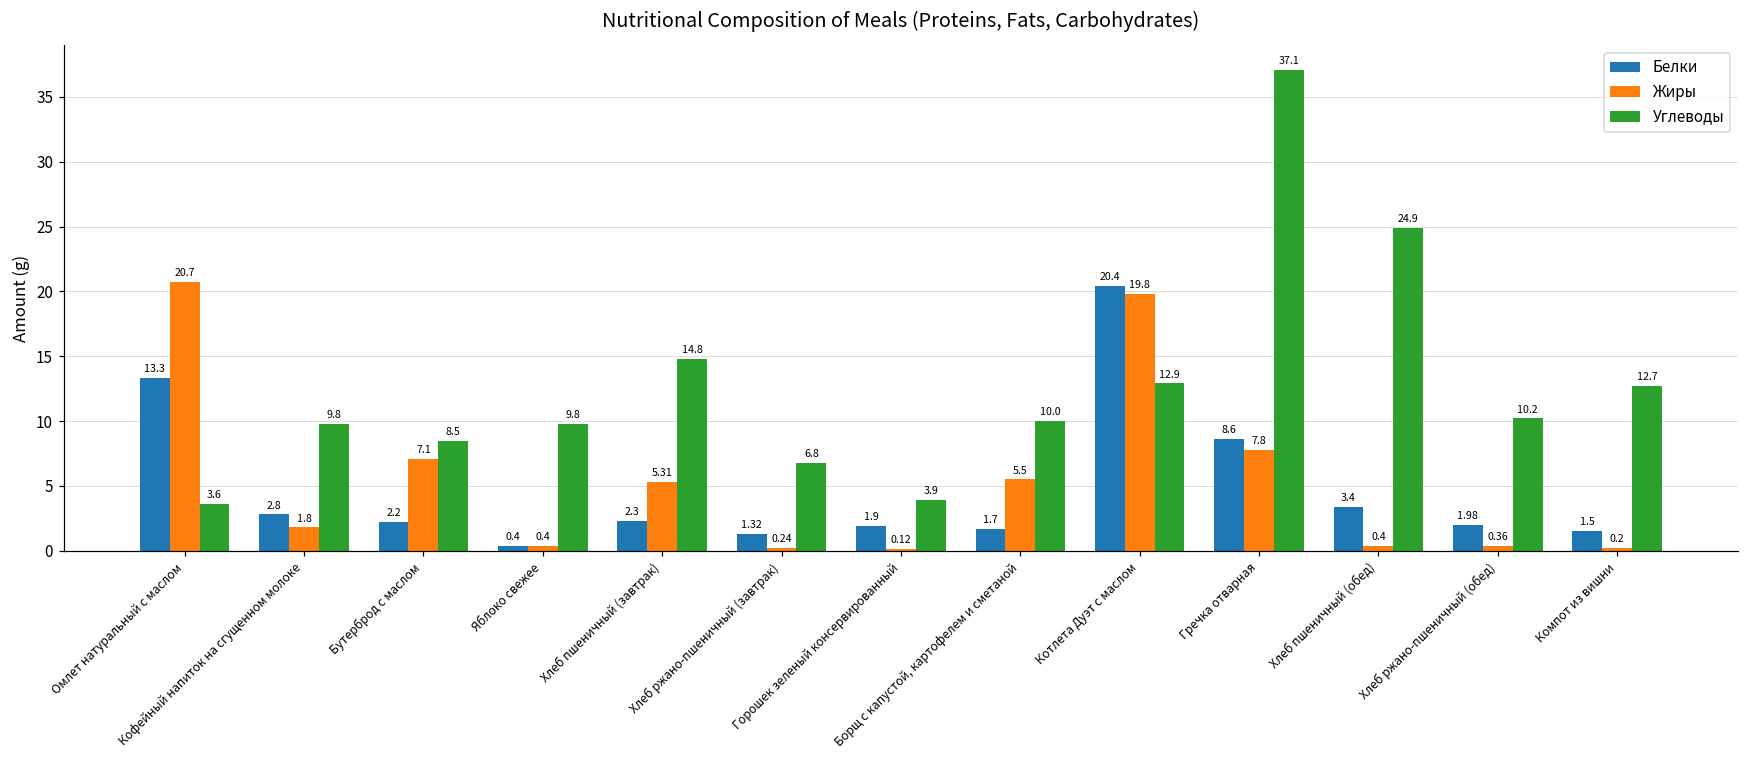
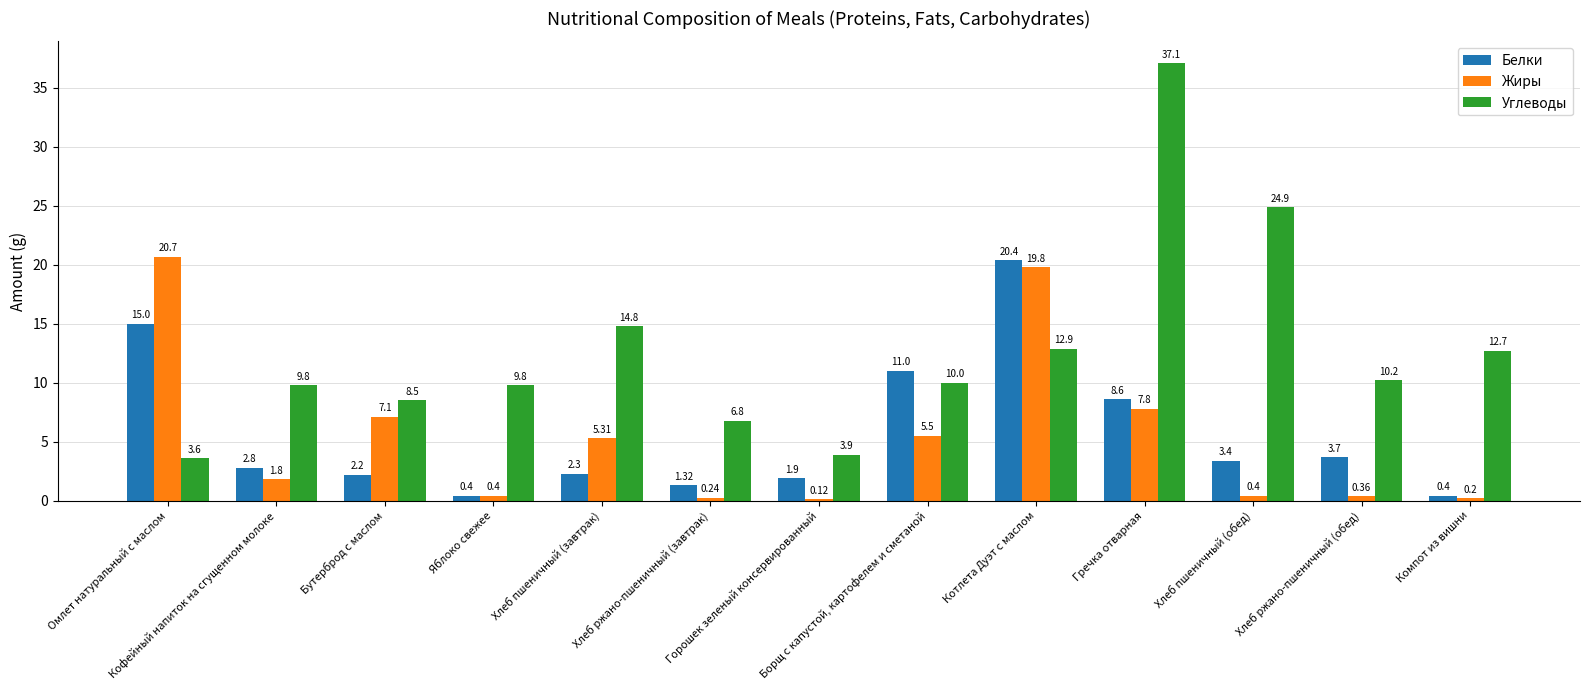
  {
    "Белки": {
-     "Омлет натуральный с маслом": 13.3,
+     "Омлет натуральный с маслом": 15.0,
      "Кофейный напиток на сгущенном молоке": 2.8,
      "Бутерброд с маслом": 2.2,
      "Яблоко свежее": 0.4,
      "Хлеб пшеничный (завтрак)": 2.3,
      "Хлеб ржано-пшеничный (завтрак)": 1.32,
      "Горошек зеленый консервированный": 1.9,
-     "Борщ с капустой, картофелем и сметаной": 1.7,
+     "Борщ с капустой, картофелем и сметаной": 11.0,
      "Котлета Дуэт с маслом": 20.4,
      "Гречка отварная": 8.6,
      "Хлеб пшеничный (обед)": 3.4,
-     "Хлеб ржано-пшеничный (обед)": 1.98,
-     "Компот из вишни": 1.5
+     "Хлеб ржано-пшеничный (обед)": 3.7,
+     "Компот из вишни": 0.4
    },
    "Жиры": {
      "Омлет натуральный с маслом": 20.7,
      "Кофейный напиток на сгущенном молоке": 1.8,
      "Бутерброд с маслом": 7.1,
      "Яблоко свежее": 0.4,
      "Хлеб пшеничный (завтрак)": 5.31,
      "Хлеб ржано-пшеничный (завтрак)": 0.24,
      "Горошек зеленый консервированный": 0.12,
      "Борщ с капустой, картофелем и сметаной": 5.5,
      "Котлета Дуэт с маслом": 19.8,
      "Гречка отварная": 7.8,
      "Хлеб пшеничный (обед)": 0.4,
      "Хлеб ржано-пшеничный (обед)": 0.36,
      "Компот из вишни": 0.2
    },
    "Углеводы": {
      "Омлет натуральный с маслом": 3.6,
      "Кофейный напиток на сгущенном молоке": 9.8,
      "Бутерброд с маслом": 8.5,
      "Яблоко свежее": 9.8,
      "Хлеб пшеничный (завтрак)": 14.8,
      "Хлеб ржано-пшеничный (завтрак)": 6.8,
      "Горошек зеленый консервированный": 3.9,
      "Борщ с капустой, картофелем и сметаной": 10.0,
      "Котлета Дуэт с маслом": 12.9,
      "Гречка отварная": 37.1,
      "Хлеб пшеничный (обед)": 24.9,
      "Хлеб ржано-пшеничный (обед)": 10.2,
      "Компот из вишни": 12.7
    }
  }
